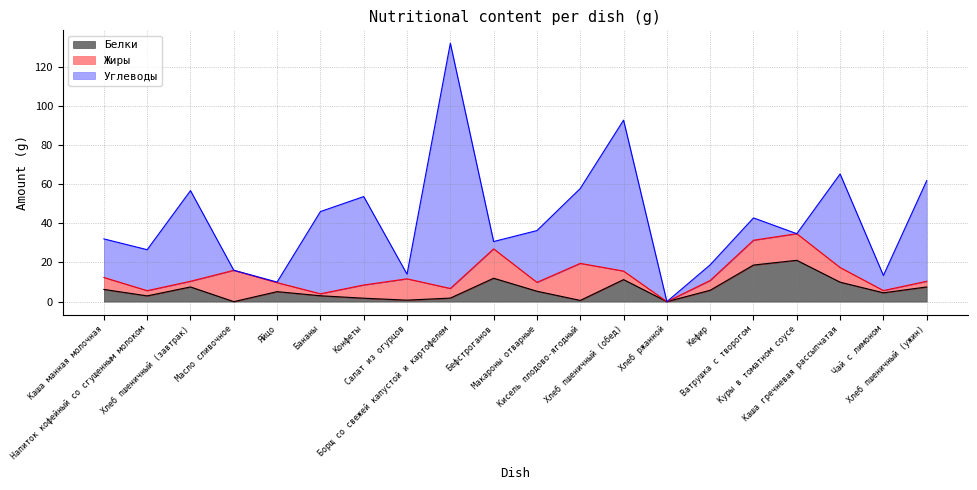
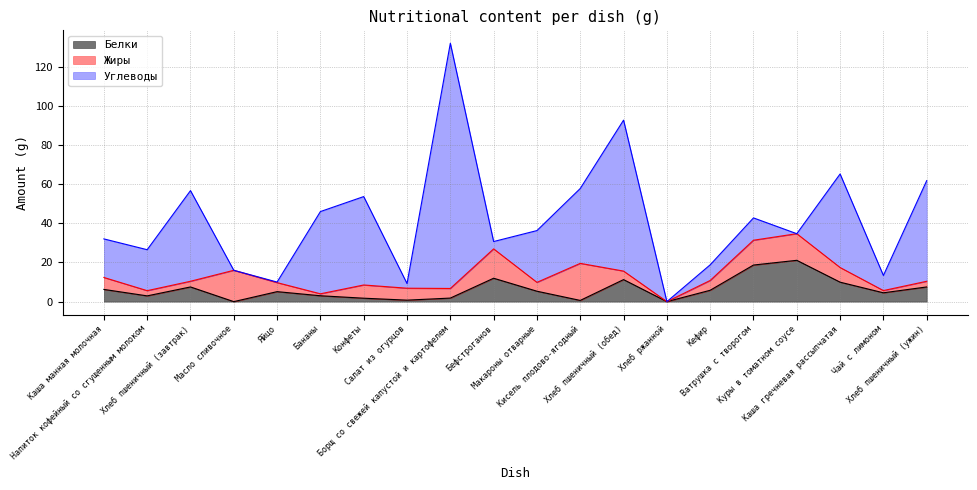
  {
    "Белки": {
      "Каша манная молочная": 6,
      "Напиток кофейный со сгущенным молоком": 3,
      "Хлеб пшеничный (завтрак)": 8,
      "Масло сливочное": 0,
      "Яйцо": 5,
      "Конфеты": 2,
      "Салат из огурцов": 1,
      "Борщ со свежей капустой и картофелем": 2,
      "Бефстроганов": 12,
      "Макароны отварные": 5,
      "Кисель плодово-ягодный": 1,
      "Хлеб пшеничный (обед)": 11,
      "Кефир": 6,
      "Ватрушка с творогом": 19,
      "Куры в томатном соусе": 21,
      "Каша гречневая рассыпчатая": 10,
      "Хлеб пшеничный (ужин)": 8
    },
    "Жиры": {
      "Каша манная молочная": 6,
      "Напиток кофейный со сгущенным молоком": 3,
      "Хлеб пшеничный (завтрак)": 3,
      "Конфеты": 7,
-     "Салат из огурцов": 11,
+     "Салат из огурцов": 6,
      "Борщ со свежей капустой и картофелем": 5,
      "Бефстроганов": 15,
      "Макароны отварные": 5,
      "Кисель плодово-ягодный": 19,
      "Хлеб пшеничный (обед)": 4,
      "Кефир": 5,
      "Ватрушка с творогом": 13,
      "Каша гречневая рассыпчатая": 7,
      "Хлеб пшеничный (ужин)": 3
    },
    "Углеводы": {
      "Каша манная молочная": 20,
      "Напиток кофейный со сгущенным молоком": 21,
      "Хлеб пшеничный (завтрак)": 46,
      "Бананы": 42,
      "Конфеты": 45,
      "Салат из огурцов": 2,
      "Борщ со свежей капустой и картофелем": 125,
      "Бефстроганов": 4,
      "Макароны отварные": 26,
      "Кисель плодово-ягодный": 38,
      "Хлеб пшеничный (обед)": 77,
      "Кефир": 8,
      "Ватрушка с творогом": 11,
      "Каша гречневая рассыпчатая": 48,
      "Чай с лимоном": 8,
      "Хлеб пшеничный (ужин)": 51
    }
  }
